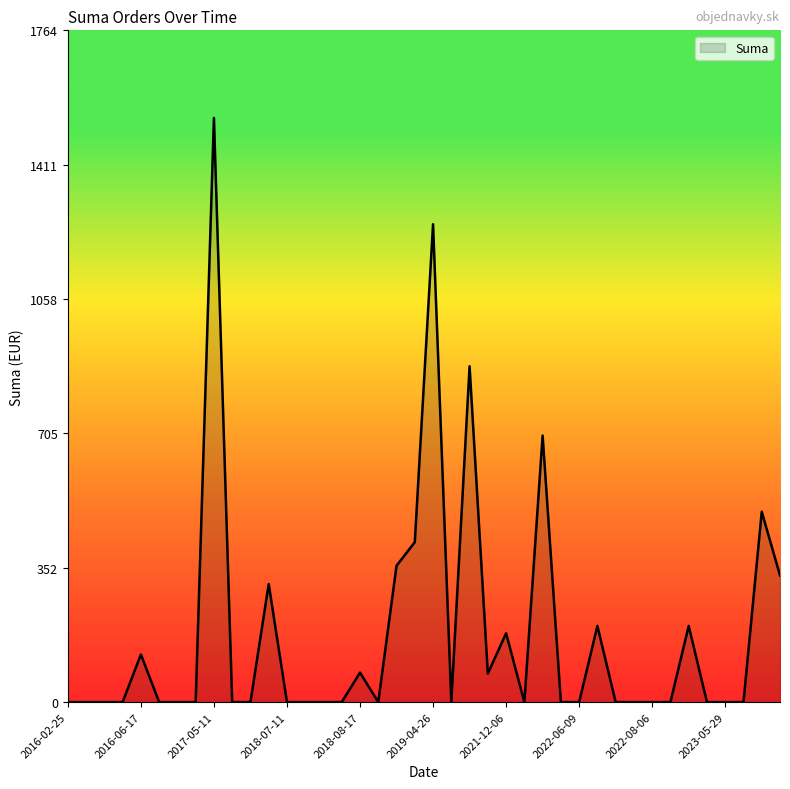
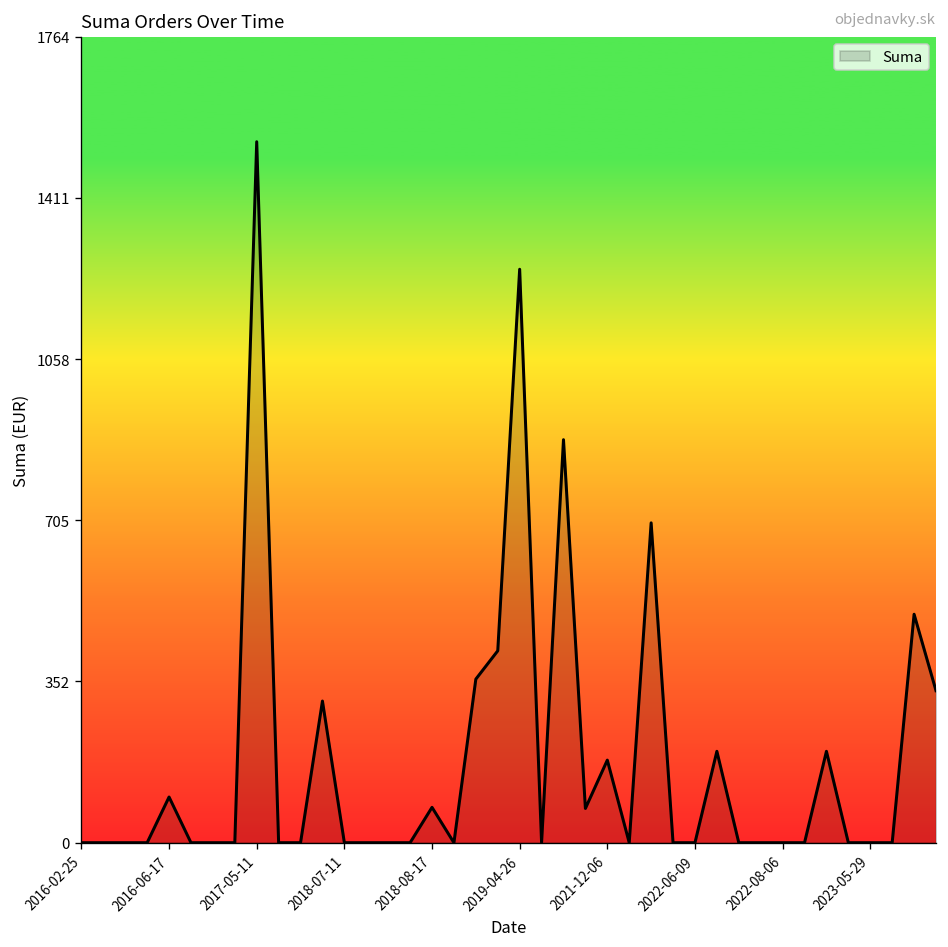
  {
-   "2016-06-17": 130,
+   "2016-06-17": 100,
    "2017-05-11": 1530,
    "2019-04-26": 1260,
    "2022-08-06": 0
  }
